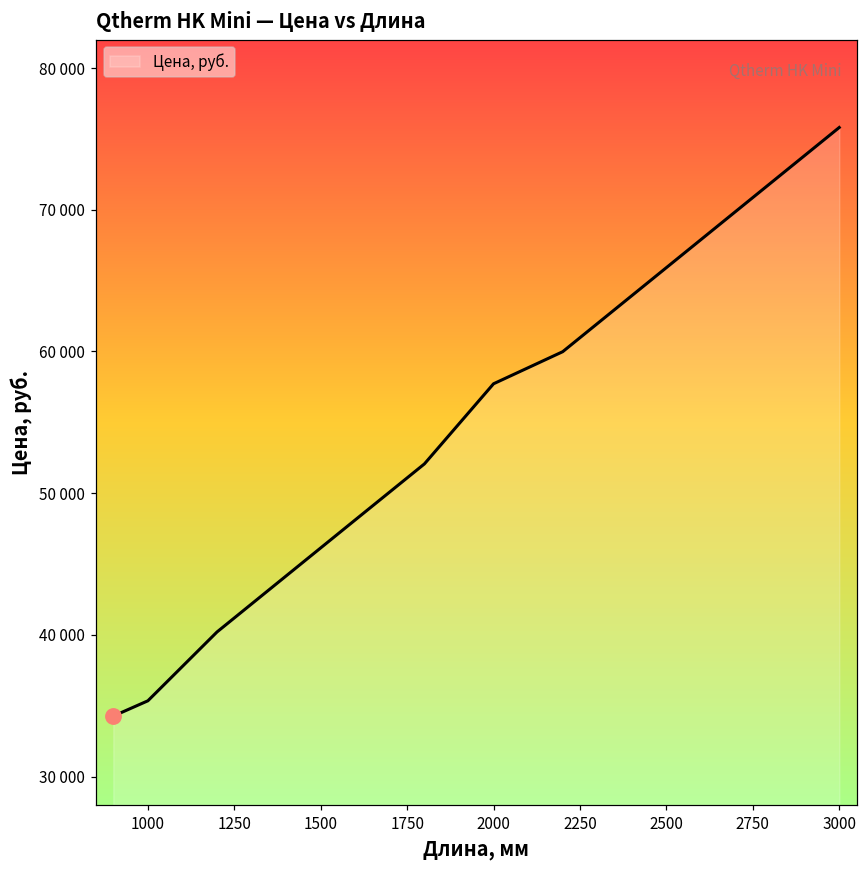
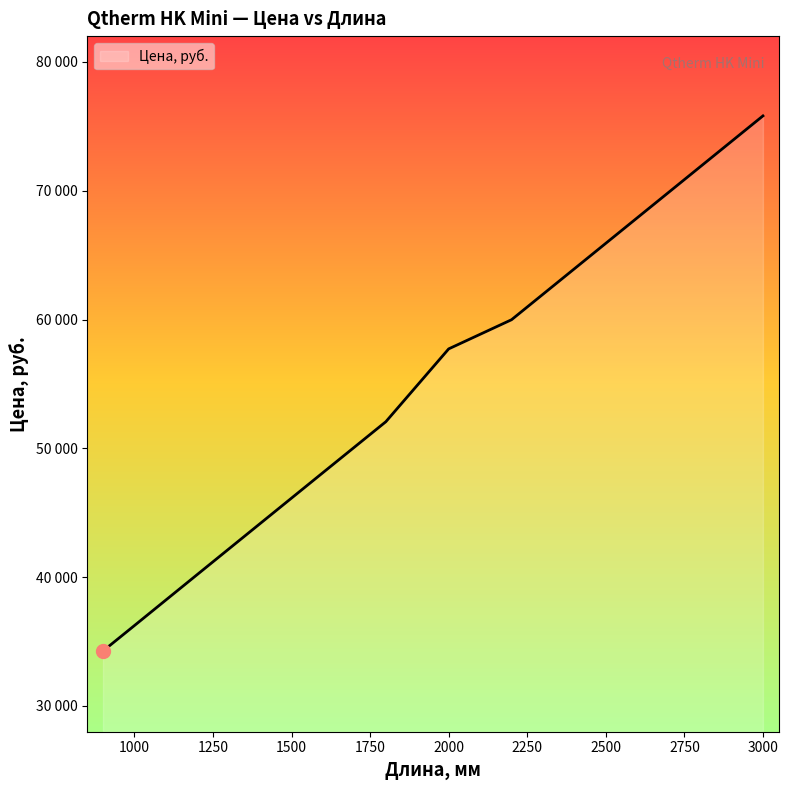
  {
    "Цена, руб.": {
-     "1000": 35300,
+     "1000": 36200,
      "2000": 57700,
      "3000": 75800
    }
  }
